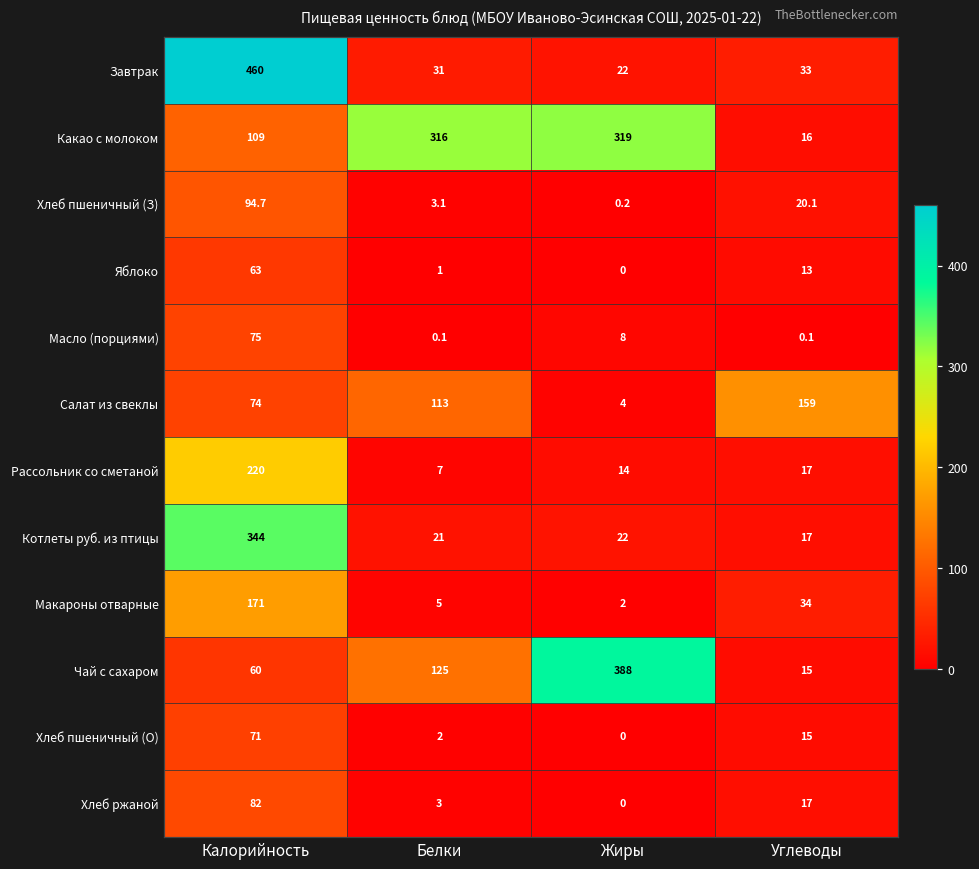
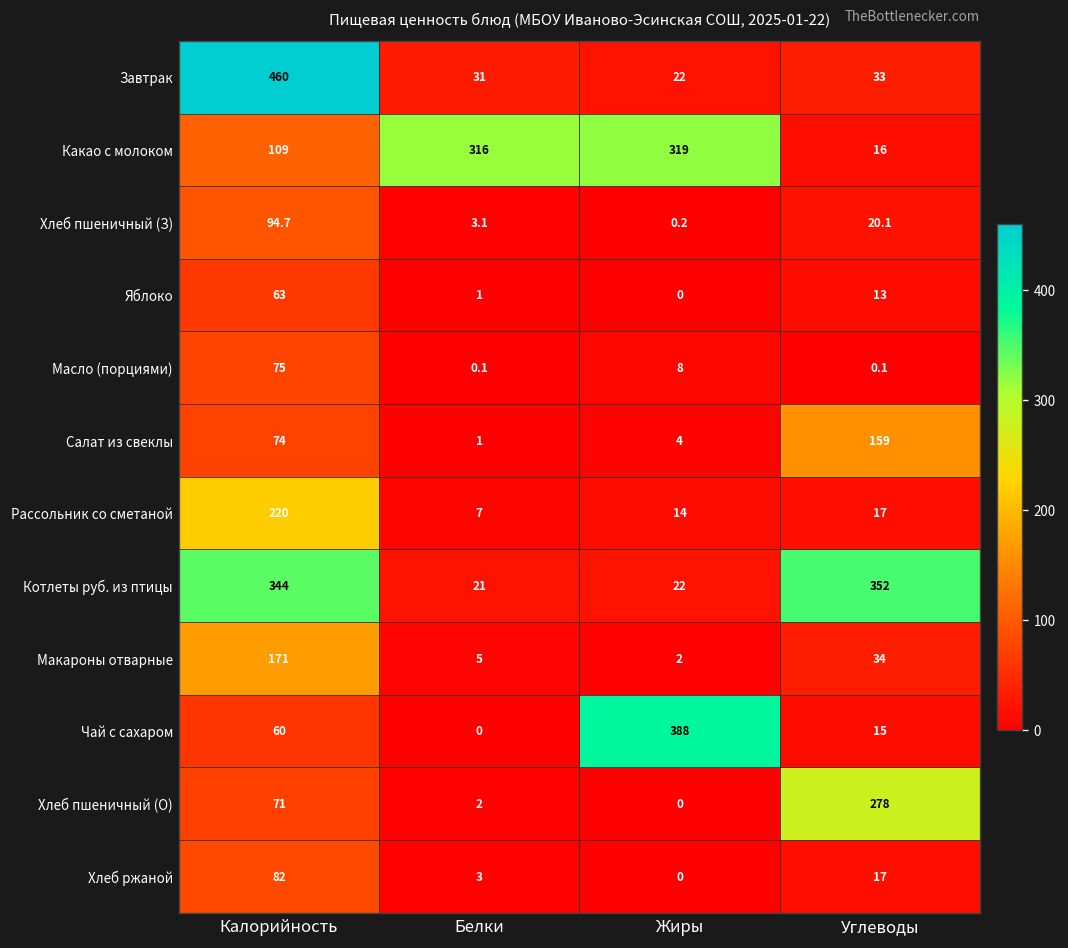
  {
    "Завтрак": {
      "Калорийность": 460,
      "Белки": 31,
      "Жиры": 22,
      "Углеводы": 33
    },
    "Какао с молоком": {
      "Калорийность": 109,
      "Белки": 316,
      "Жиры": 319,
      "Углеводы": 16
    },
    "Хлеб пшеничный (З)": {
      "Калорийность": 94.7,
      "Белки": 3.1,
      "Жиры": 0.2,
      "Углеводы": 20.1
    },
    "Яблоко": {
      "Калорийность": 63,
      "Белки": 1,
      "Жиры": 0,
      "Углеводы": 13
    },
    "Масло (порциями)": {
      "Калорийность": 75,
      "Белки": 0.1,
      "Жиры": 8,
      "Углеводы": 0.1
    },
    "Салат из свеклы": {
      "Калорийность": 74,
-     "Белки": 113,
+     "Белки": 1,
      "Жиры": 4,
      "Углеводы": 159
    },
    "Рассольник со сметаной": {
      "Калорийность": 220,
      "Белки": 7,
      "Жиры": 14,
      "Углеводы": 17
    },
    "Котлеты руб. из птицы": {
      "Калорийность": 344,
      "Белки": 21,
      "Жиры": 22,
-     "Углеводы": 17
+     "Углеводы": 352
    },
    "Макароны отварные": {
      "Калорийность": 171,
      "Белки": 5,
      "Жиры": 2,
      "Углеводы": 34
    },
    "Чай с сахаром": {
      "Калорийность": 60,
-     "Белки": 125,
+     "Белки": 0,
      "Жиры": 388,
      "Углеводы": 15
    },
    "Хлеб пшеничный (О)": {
      "Калорийность": 71,
      "Белки": 2,
      "Жиры": 0,
-     "Углеводы": 15
+     "Углеводы": 278
    },
    "Хлеб ржаной": {
      "Калорийность": 82,
      "Белки": 3,
      "Жиры": 0,
      "Углеводы": 17
    }
  }
